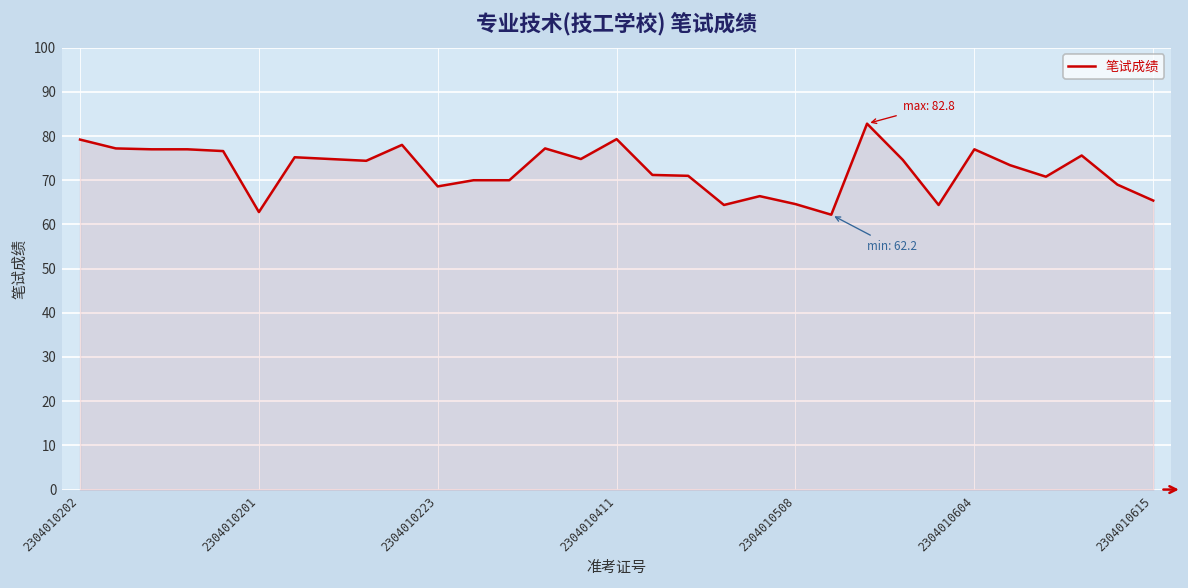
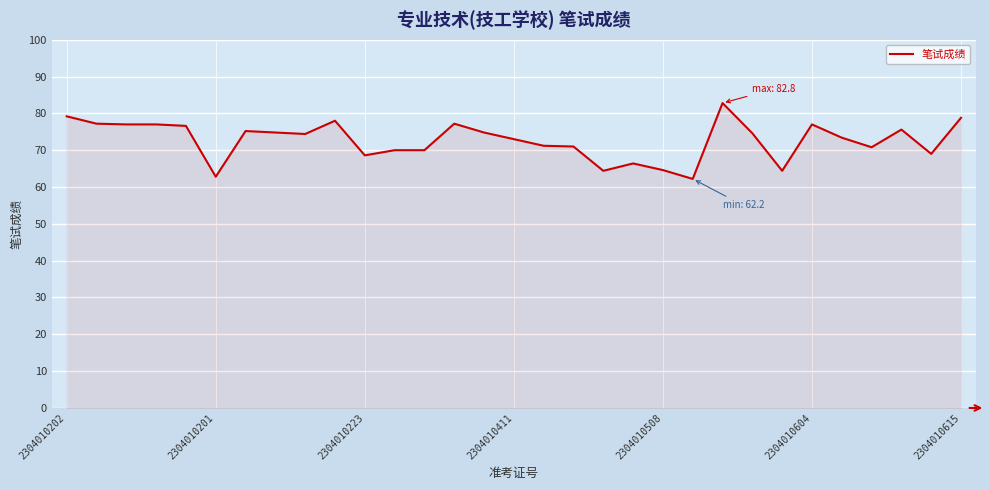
  {
    "2304010202": 79,
    "2304010201": 63,
    "2304010223": 69,
-   "2304010411": 79,
+   "2304010411": 73,
    "2304010508": 65,
    "2304010604": 77,
-   "2304010615": 65
+   "2304010615": 79
  }
